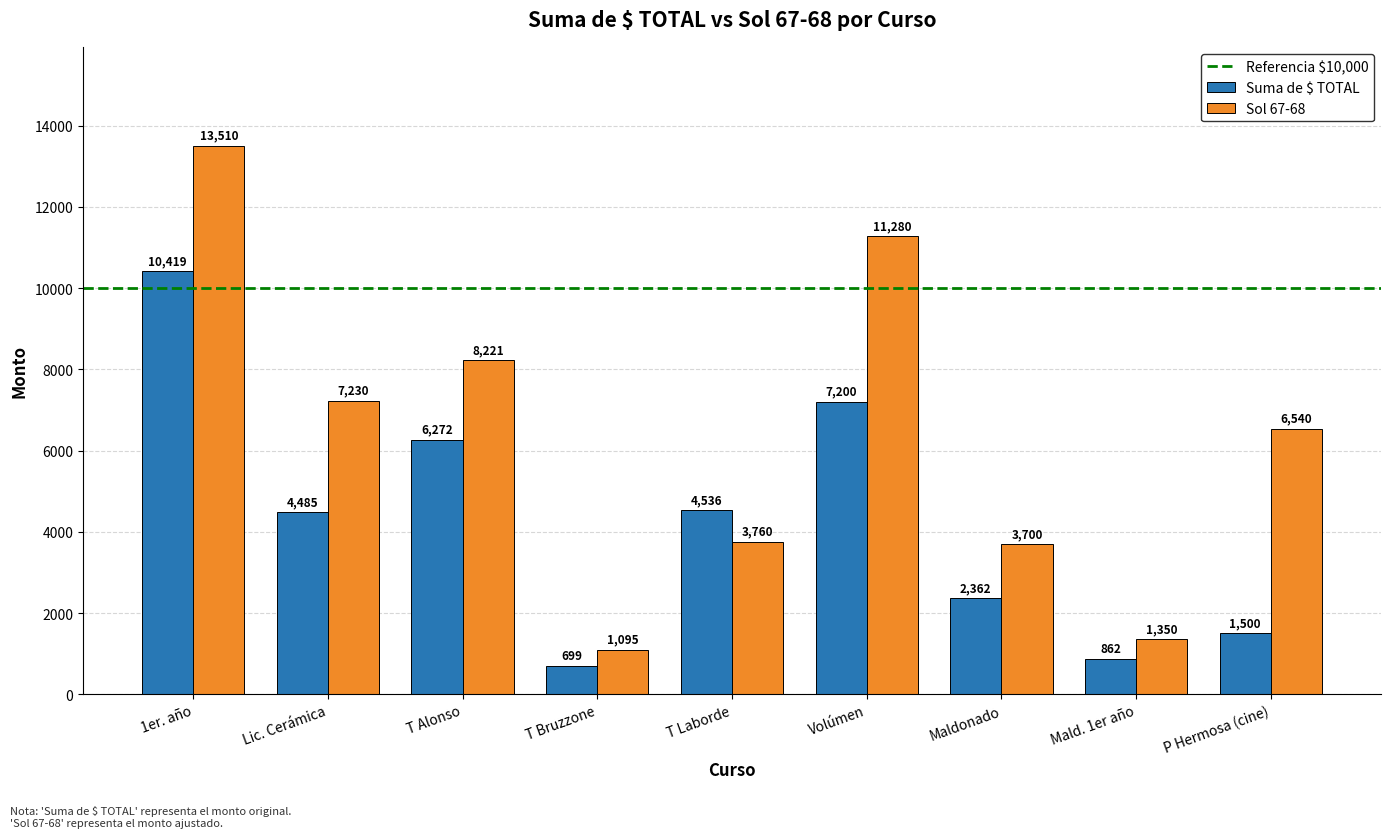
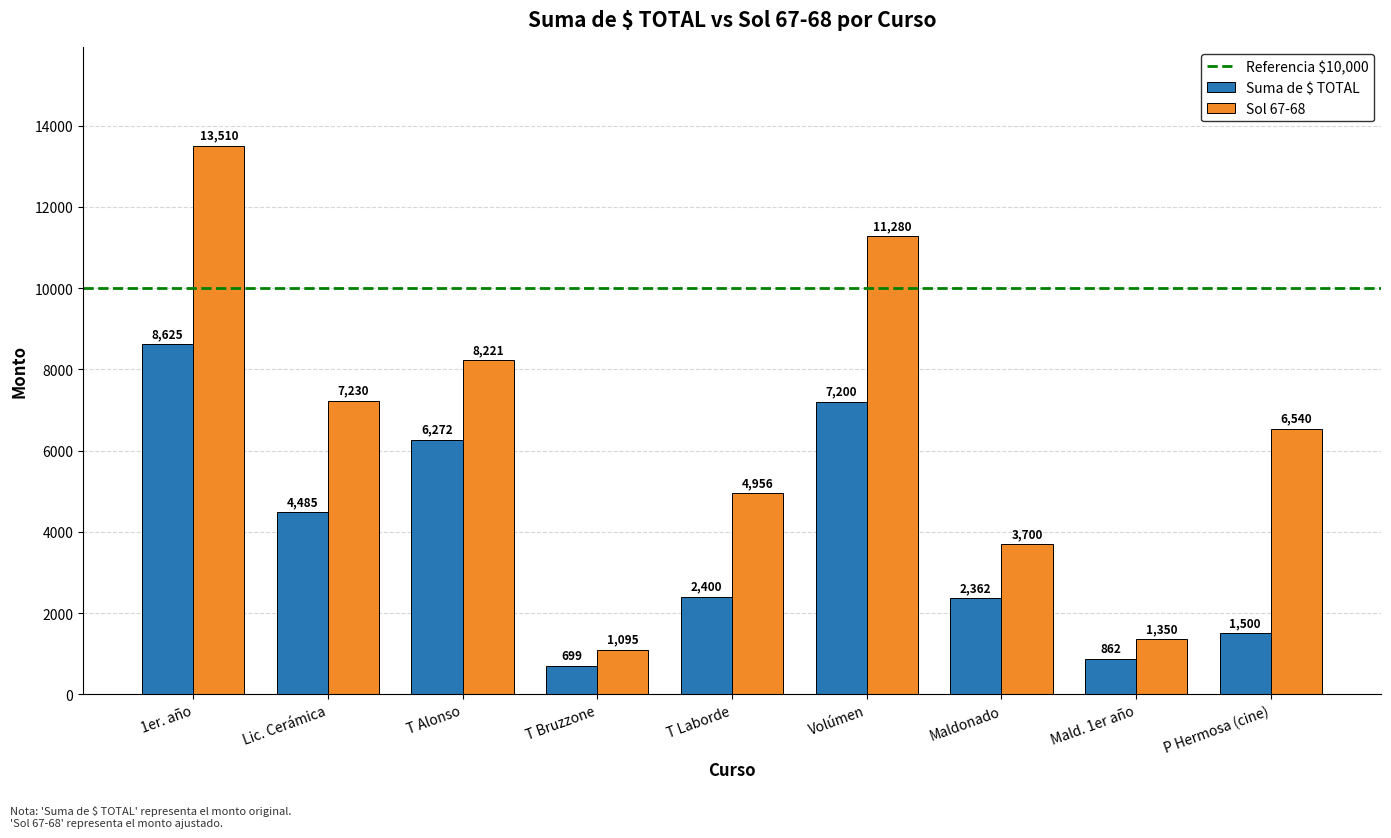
  {
    "Suma de $ TOTAL": {
-     "1er. año": "10,419",
+     "1er. año": "8,625",
      "Lic. Cerámica": "4,485",
      "T Alonso": "6,272",
      "T Bruzzone": "699",
-     "T Laborde": "4,536",
+     "T Laborde": "2,400",
      "Volúmen": "7,200",
      "Maldonado": "2,362",
      "Mald. 1er año": "862",
      "P Hermosa (cine)": "1,500"
    },
    "Sol 67-68": {
      "1er. año": "13,510",
      "Lic. Cerámica": "7,230",
      "T Alonso": "8,221",
      "T Bruzzone": "1,095",
-     "T Laborde": "3,760",
+     "T Laborde": "4,956",
      "Volúmen": "11,280",
      "Maldonado": "3,700",
      "Mald. 1er año": "1,350",
      "P Hermosa (cine)": "6,540"
    }
  }
